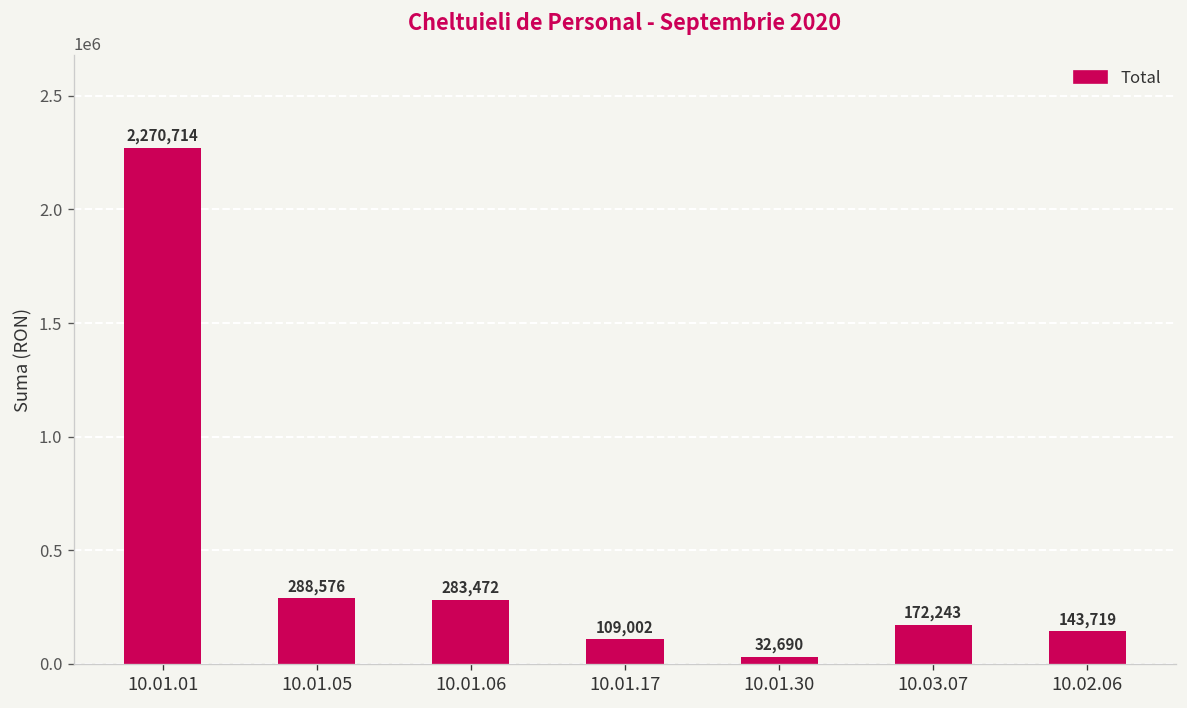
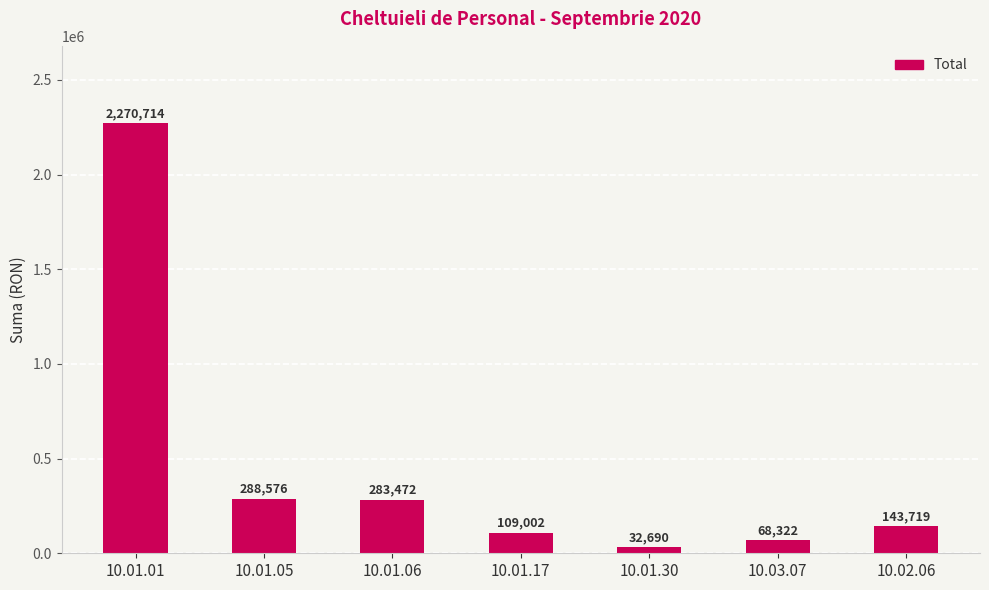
  {
    "10.01.01": "2,270,714",
    "10.01.05": "288,576",
    "10.01.06": "283,472",
    "10.01.17": "109,002",
    "10.01.30": "32,690",
-   "10.03.07": "172,243",
+   "10.03.07": "68,322",
    "10.02.06": "143,719"
  }
